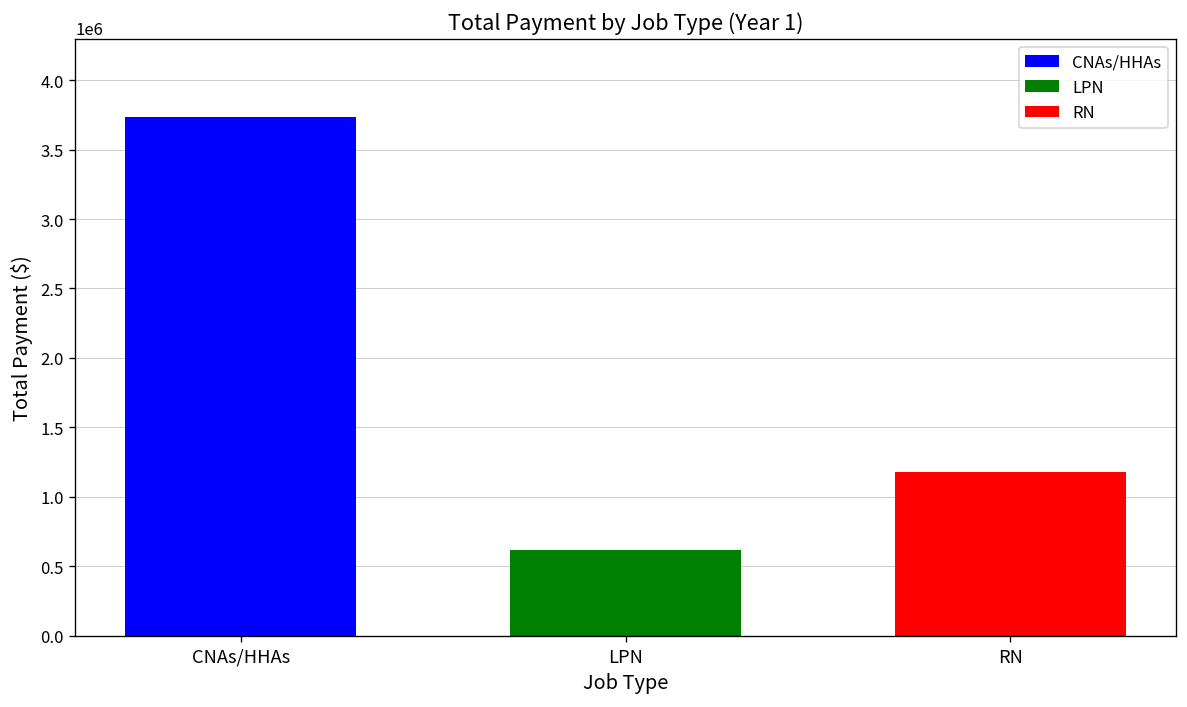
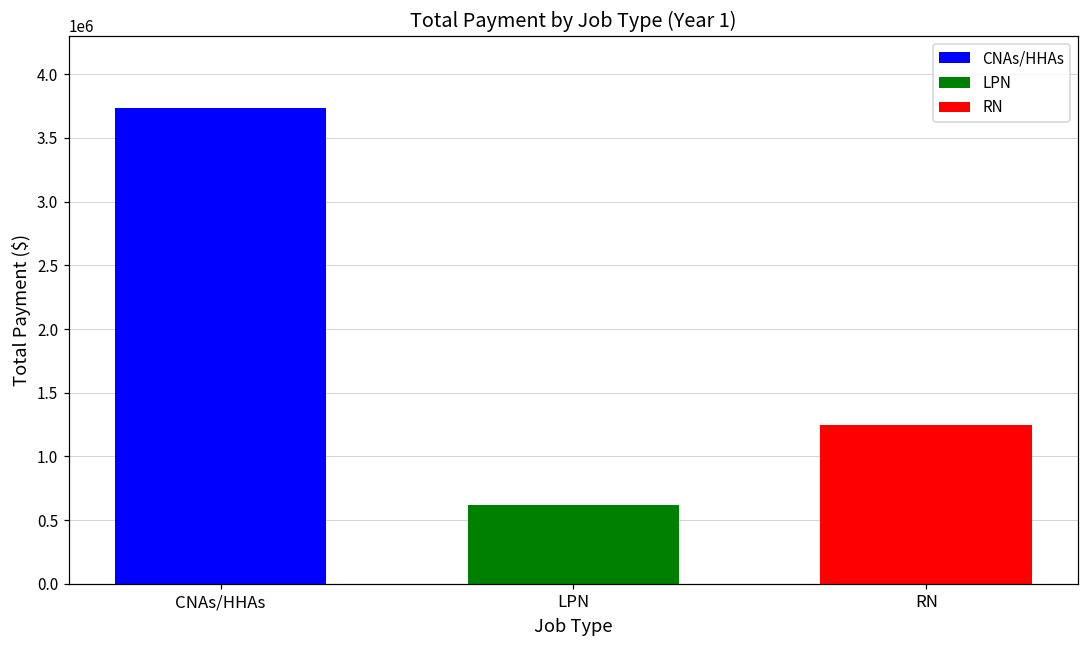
  {
    "CNAs/HHAs": 3740000,
    "LPN": 620000,
-   "RN": 1180000
+   "RN": 1250000
  }
